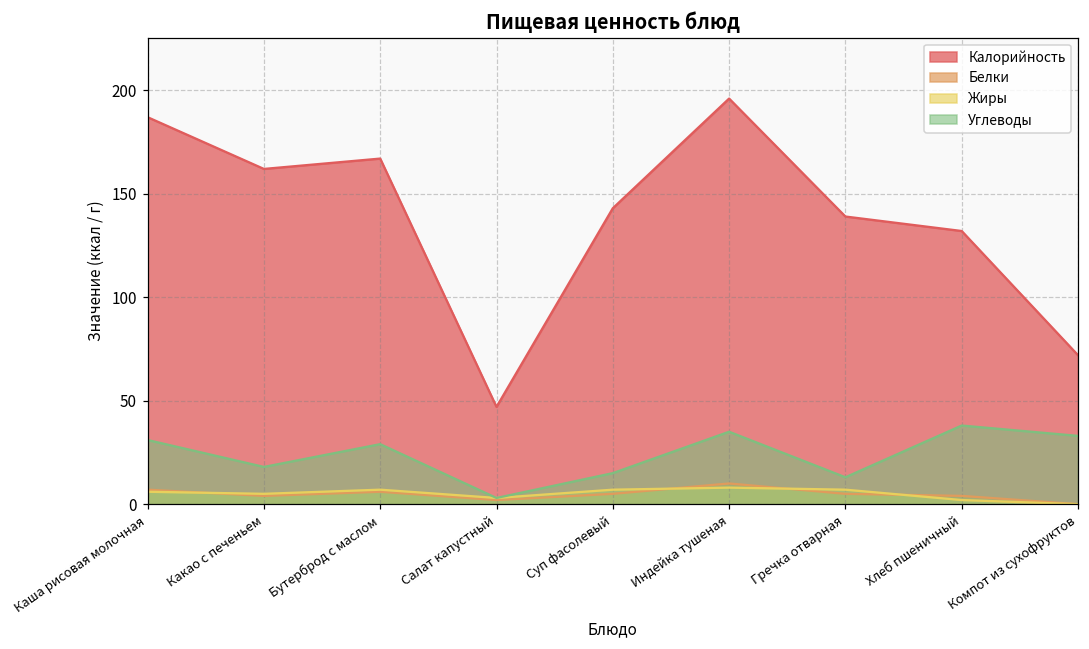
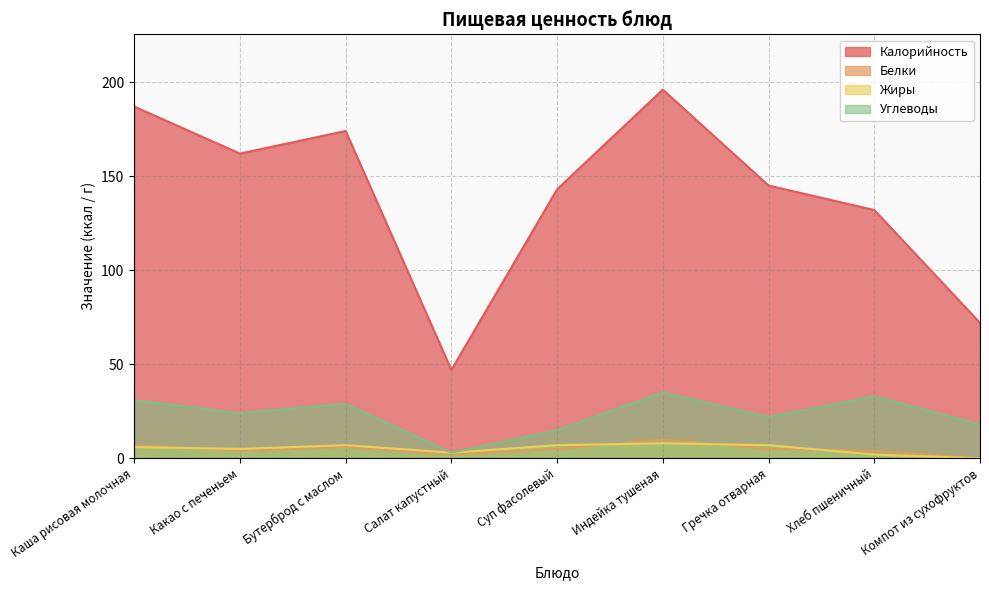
  {
    "Калорийность": {
      "Каша рисовая молочная": 187,
      "Какао с печеньем": 162,
-     "Бутерброд с маслом": 167,
+     "Бутерброд с маслом": 174,
      "Салат капустный": 47,
      "Суп фасолевый": 143,
      "Индейка тушеная": 196,
-     "Гречка отварная": 139,
+     "Гречка отварная": 145,
      "Хлеб пшеничный": 132,
      "Компот из сухофруктов": 72
    },
    "Углеводы": {
      "Каша рисовая молочная": 31,
-     "Какао с печеньем": 18,
+     "Какао с печеньем": 24,
      "Бутерброд с маслом": 29,
      "Суп фасолевый": 15,
      "Индейка тушеная": 35,
-     "Гречка отварная": 13,
-     "Хлеб пшеничный": 38,
-     "Компот из сухофруктов": 33
+     "Гречка отварная": 22,
+     "Хлеб пшеничный": 33,
+     "Компот из сухофруктов": 18
    }
  }
